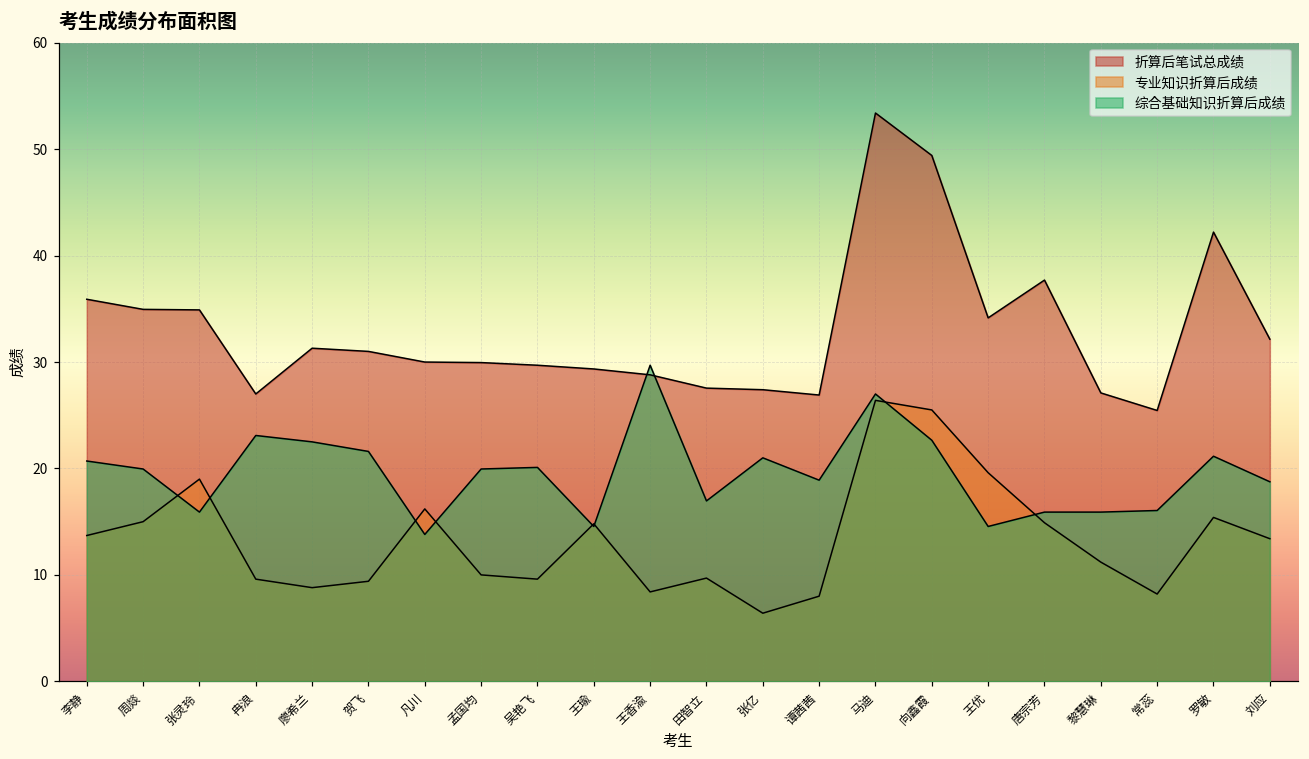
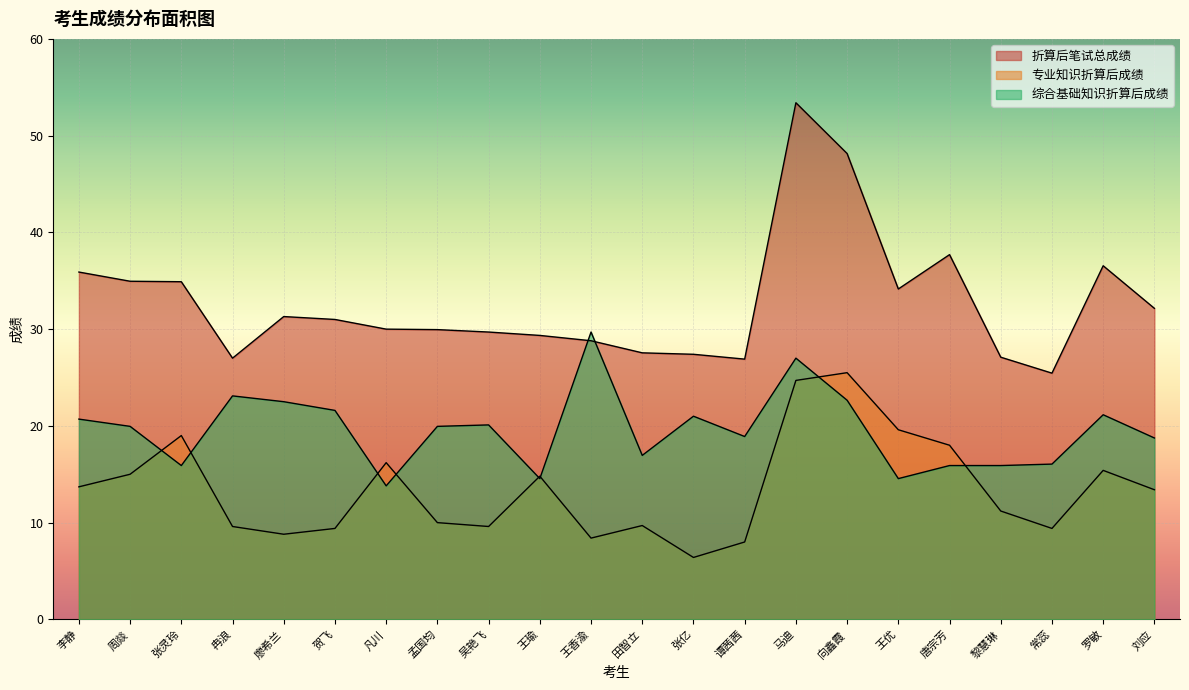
  {
    "折算后笔试总成绩": {
      "李静": 36,
      "周燚": 35,
      "张灵玲": 35,
      "冉浪": 27,
      "廖希兰": 31,
      "贺飞": 31,
      "凡川": 30,
      "孟国均": 30,
      "吴艳飞": 30,
      "王瑜": 29,
      "王香渝": 29,
      "田智立": 28,
      "张亿": 27,
      "谭茜茜": 27,
      "马迪": 53,
-     "向鑫霞": 49,
+     "向鑫霞": 48,
      "王优": 34,
      "唐宗芳": 38,
      "黎慧琳": 27,
      "常蕊": 25,
-     "罗敏": 42,
+     "罗敏": 37,
      "刘应": 32
    },
    "专业知识折算后成绩": {
      "李静": 14,
      "周燚": 15,
      "张灵玲": 19,
      "冉浪": 10,
      "廖希兰": 9,
      "贺飞": 9,
      "凡川": 16,
      "孟国均": 10,
      "吴艳飞": 10,
      "王香渝": 8,
      "田智立": 10,
      "张亿": 6,
      "谭茜茜": 8,
-     "马迪": 26,
+     "马迪": 25,
      "向鑫霞": 26,
      "王优": 20,
-     "唐宗芳": 15,
+     "唐宗芳": 18,
      "黎慧琳": 11,
-     "常蕊": 8,
+     "常蕊": 9,
      "罗敏": 15,
      "刘应": 13
    },
    "综合基础知识折算后成绩": {
      "李静": 21,
      "周燚": 20,
      "张灵玲": 16,
      "冉浪": 23,
      "廖希兰": 23,
      "贺飞": 22,
      "凡川": 14,
      "孟国均": 20,
      "吴艳飞": 20,
      "王香渝": 30,
      "田智立": 17,
      "张亿": 21,
      "谭茜茜": 19,
      "马迪": 27,
      "向鑫霞": 23,
      "王优": 15,
      "唐宗芳": 16,
      "黎慧琳": 16,
      "常蕊": 16,
      "罗敏": 21,
      "刘应": 19
    }
  }
